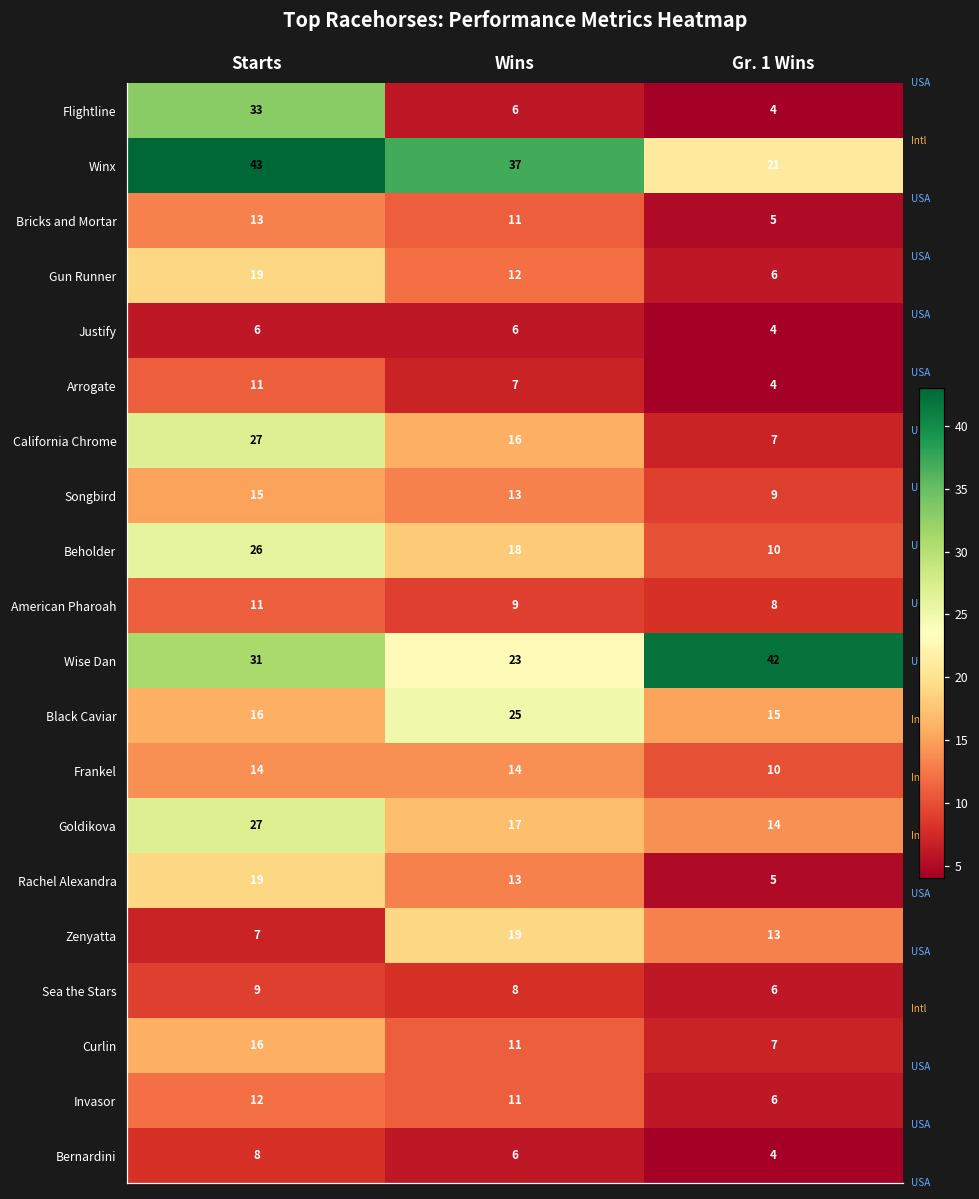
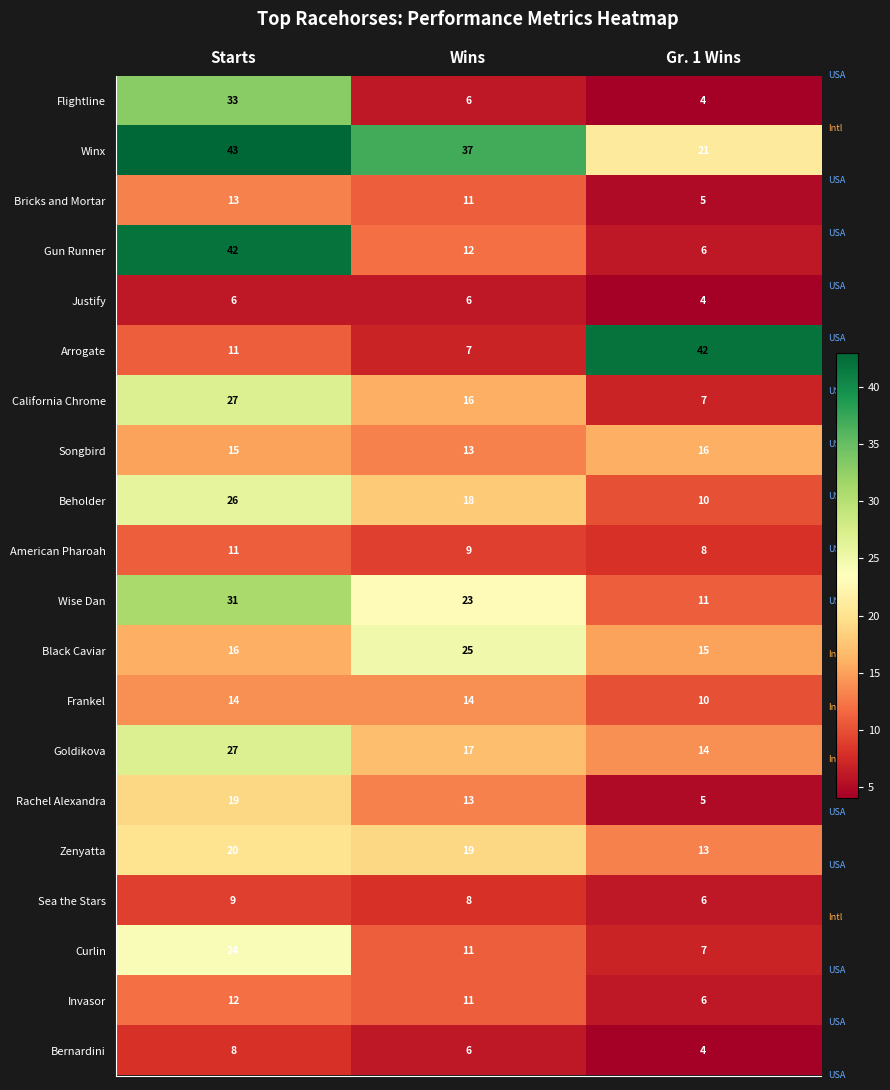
  {
    "Flightline": {
      "Starts": 33,
      "Wins": 6,
      "Gr. 1 Wins": 4
    },
    "Winx": {
      "Starts": 43,
      "Wins": 37,
      "Gr. 1 Wins": 21
    },
    "Bricks and Mortar": {
      "Starts": 13,
      "Wins": 11,
      "Gr. 1 Wins": 5
    },
    "Gun Runner": {
-     "Starts": 19,
+     "Starts": 42,
      "Wins": 12,
      "Gr. 1 Wins": 6
    },
    "Justify": {
      "Starts": 6,
      "Wins": 6,
      "Gr. 1 Wins": 4
    },
    "Arrogate": {
      "Starts": 11,
      "Wins": 7,
-     "Gr. 1 Wins": 4
+     "Gr. 1 Wins": 42
    },
    "California Chrome": {
      "Starts": 27,
      "Wins": 16,
      "Gr. 1 Wins": 7
    },
    "Songbird": {
      "Starts": 15,
      "Wins": 13,
-     "Gr. 1 Wins": 9
+     "Gr. 1 Wins": 16
    },
    "Beholder": {
      "Starts": 26,
      "Wins": 18,
      "Gr. 1 Wins": 10
    },
    "American Pharoah": {
      "Starts": 11,
      "Wins": 9,
      "Gr. 1 Wins": 8
    },
    "Wise Dan": {
      "Starts": 31,
      "Wins": 23,
-     "Gr. 1 Wins": 42
+     "Gr. 1 Wins": 11
    },
    "Black Caviar": {
      "Starts": 16,
      "Wins": 25,
      "Gr. 1 Wins": 15
    },
    "Frankel": {
      "Starts": 14,
      "Wins": 14,
      "Gr. 1 Wins": 10
    },
    "Goldikova": {
      "Starts": 27,
      "Wins": 17,
      "Gr. 1 Wins": 14
    },
    "Rachel Alexandra": {
      "Starts": 19,
      "Wins": 13,
      "Gr. 1 Wins": 5
    },
    "Zenyatta": {
-     "Starts": 7,
+     "Starts": 20,
      "Wins": 19,
      "Gr. 1 Wins": 13
    },
    "Sea the Stars": {
      "Starts": 9,
      "Wins": 8,
      "Gr. 1 Wins": 6
    },
    "Curlin": {
-     "Starts": 16,
+     "Starts": 24,
      "Wins": 11,
      "Gr. 1 Wins": 7
    },
    "Invasor": {
      "Starts": 12,
      "Wins": 11,
      "Gr. 1 Wins": 6
    },
    "Bernardini": {
      "Starts": 8,
      "Wins": 6,
      "Gr. 1 Wins": 4
    }
  }
